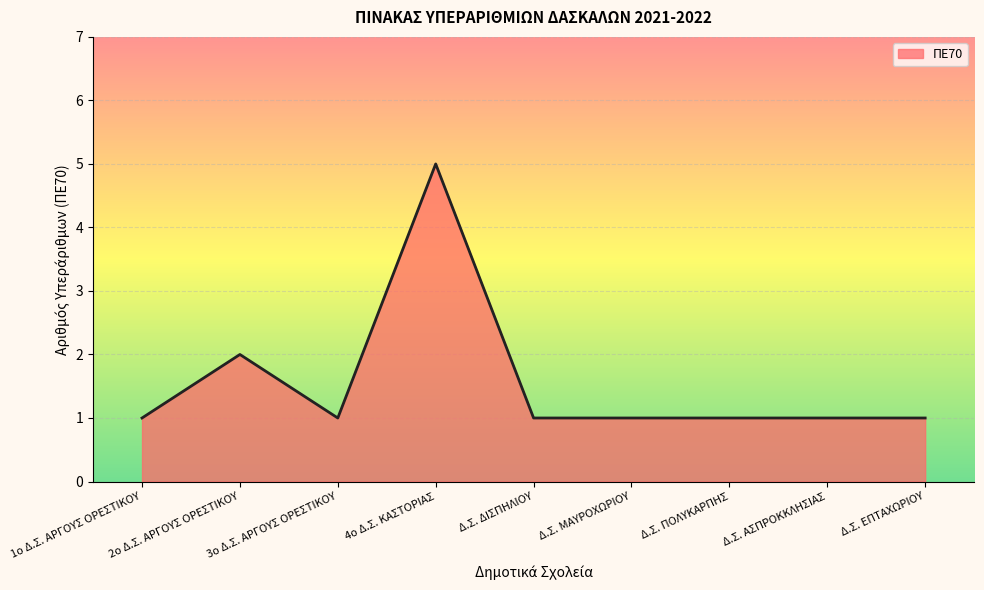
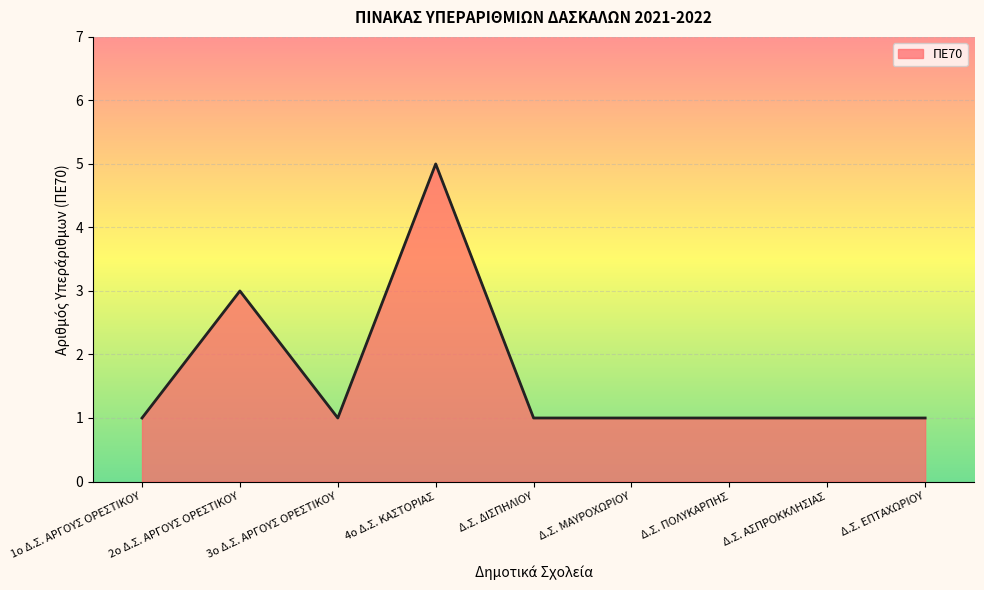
  {
    "1ο Δ.Σ. ΑΡΓΟΥΣ ΟΡΕΣΤΙΚΟΥ": 1,
-   "2ο Δ.Σ. ΑΡΓΟΥΣ ΟΡΕΣΤΙΚΟΥ": 2,
+   "2ο Δ.Σ. ΑΡΓΟΥΣ ΟΡΕΣΤΙΚΟΥ": 3,
    "3ο Δ.Σ. ΑΡΓΟΥΣ ΟΡΕΣΤΙΚΟΥ": 1,
    "4ο Δ.Σ. ΚΑΣΤΟΡΙΑΣ": 5,
    "Δ.Σ. ΔΙΣΠΗΛΙΟΥ": 1,
    "Δ.Σ. ΜΑΥΡΟΧΩΡΙΟΥ": 1,
    "Δ.Σ. ΠΟΛΥΚΑΡΠΗΣ": 1,
    "Δ.Σ. ΑΣΠΡΟΚΚΛΗΣΙΑΣ": 1,
    "Δ.Σ. ΕΠΤΑΧΩΡΙΟΥ": 1
  }
